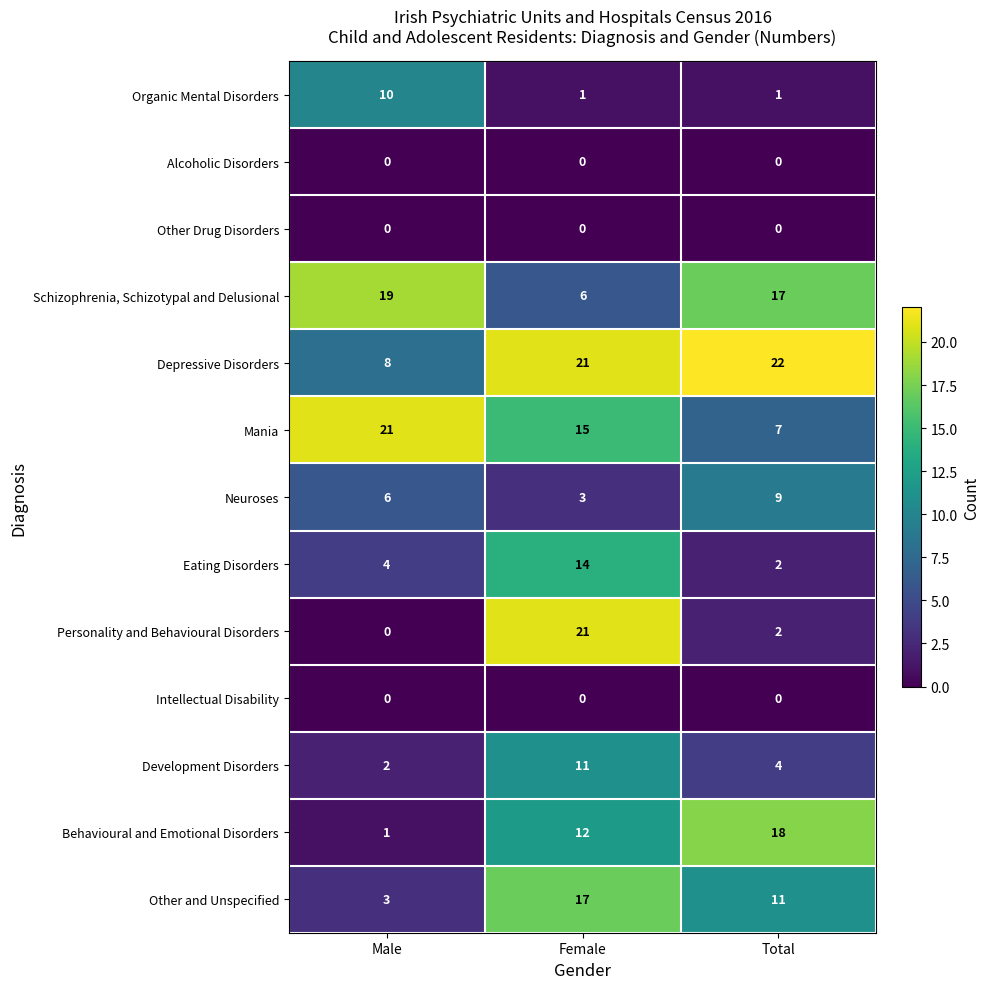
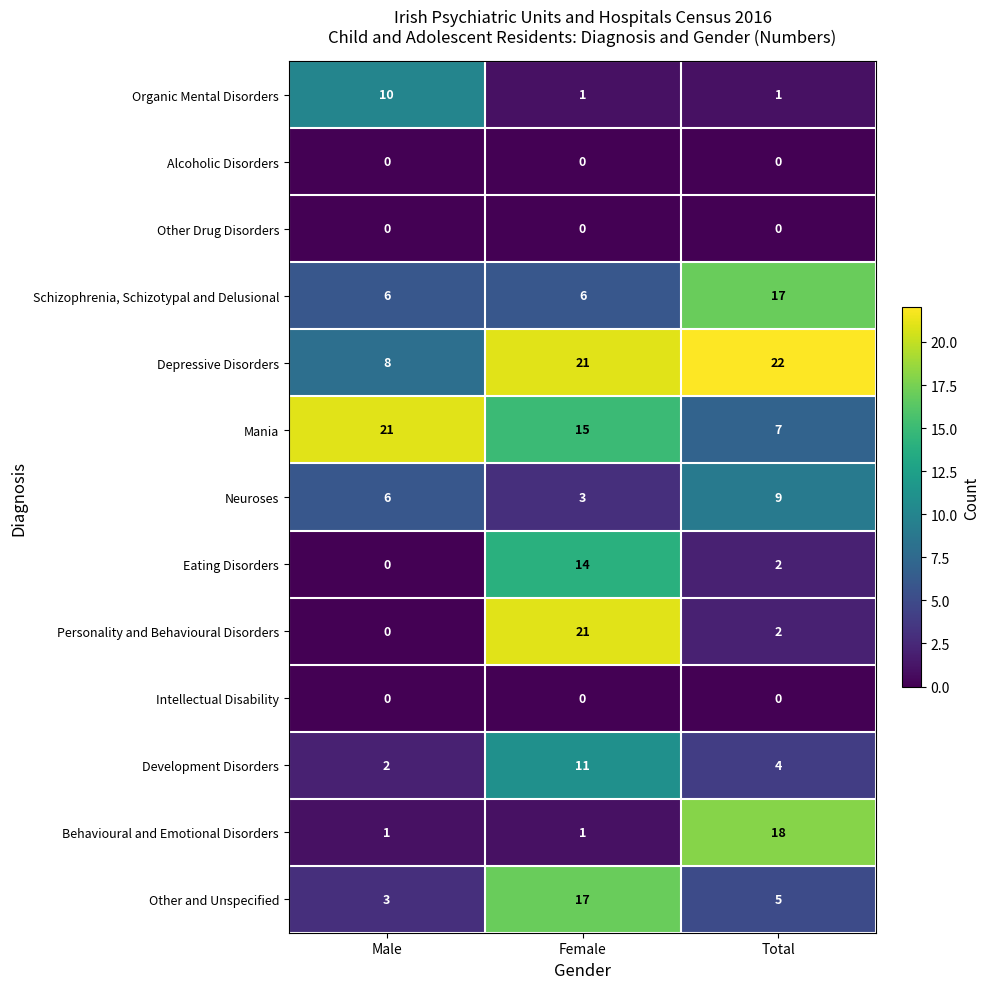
  {
    "Organic Mental Disorders": {
      "Male": 10,
      "Female": 1,
      "Total": 1
    },
    "Alcoholic Disorders": {
      "Male": 0,
      "Female": 0,
      "Total": 0
    },
    "Other Drug Disorders": {
      "Male": 0,
      "Female": 0,
      "Total": 0
    },
    "Schizophrenia, Schizotypal and Delusional": {
-     "Male": 19,
+     "Male": 6,
      "Female": 6,
      "Total": 17
    },
    "Depressive Disorders": {
      "Male": 8,
      "Female": 21,
      "Total": 22
    },
    "Mania": {
      "Male": 21,
      "Female": 15,
      "Total": 7
    },
    "Neuroses": {
      "Male": 6,
      "Female": 3,
      "Total": 9
    },
    "Eating Disorders": {
-     "Male": 4,
+     "Male": 0,
      "Female": 14,
      "Total": 2
    },
    "Personality and Behavioural Disorders": {
      "Male": 0,
      "Female": 21,
      "Total": 2
    },
    "Intellectual Disability": {
      "Male": 0,
      "Female": 0,
      "Total": 0
    },
    "Development Disorders": {
      "Male": 2,
      "Female": 11,
      "Total": 4
    },
    "Behavioural and Emotional Disorders": {
      "Male": 1,
-     "Female": 12,
+     "Female": 1,
      "Total": 18
    },
    "Other and Unspecified": {
      "Male": 3,
      "Female": 17,
-     "Total": 11
+     "Total": 5
    }
  }
